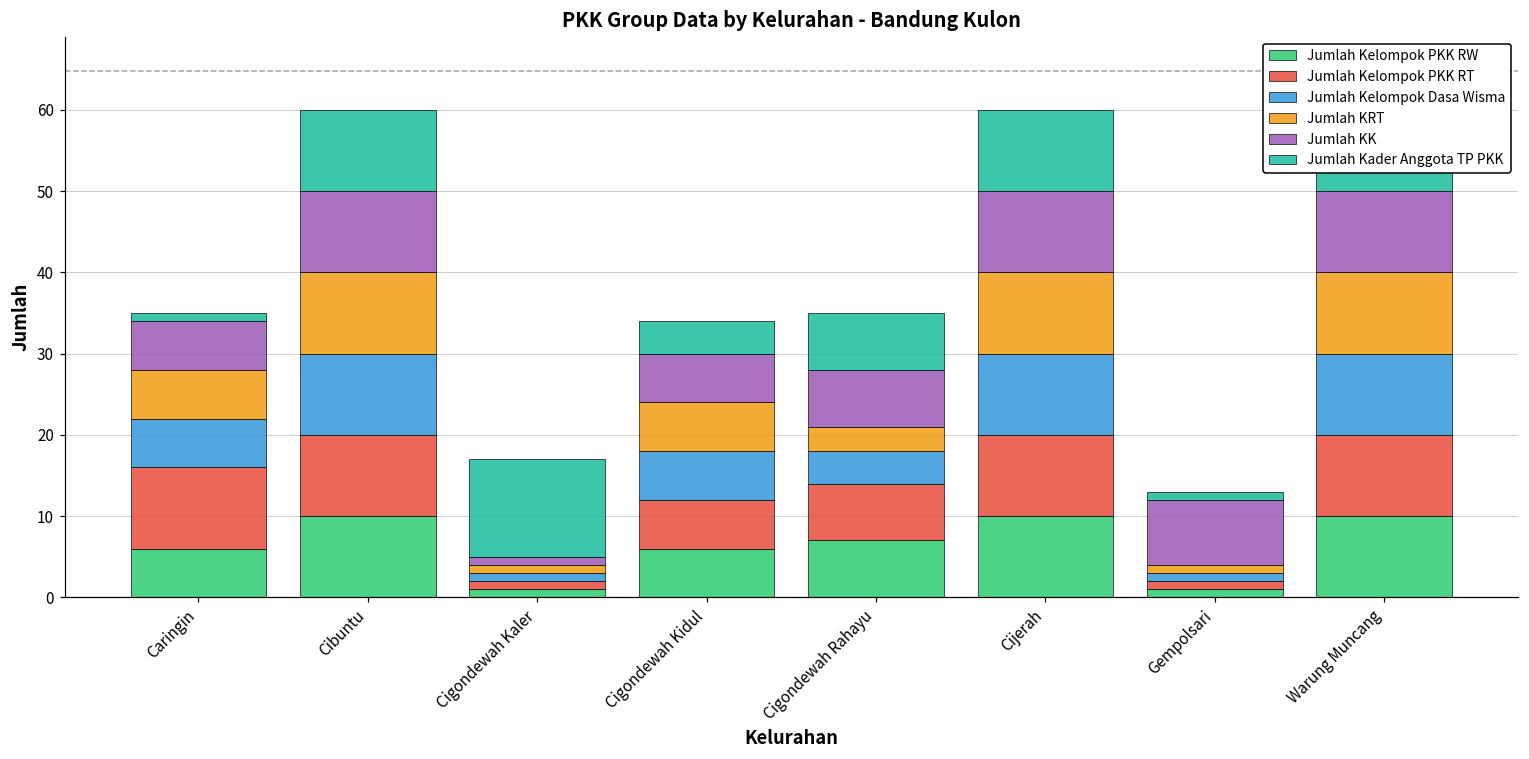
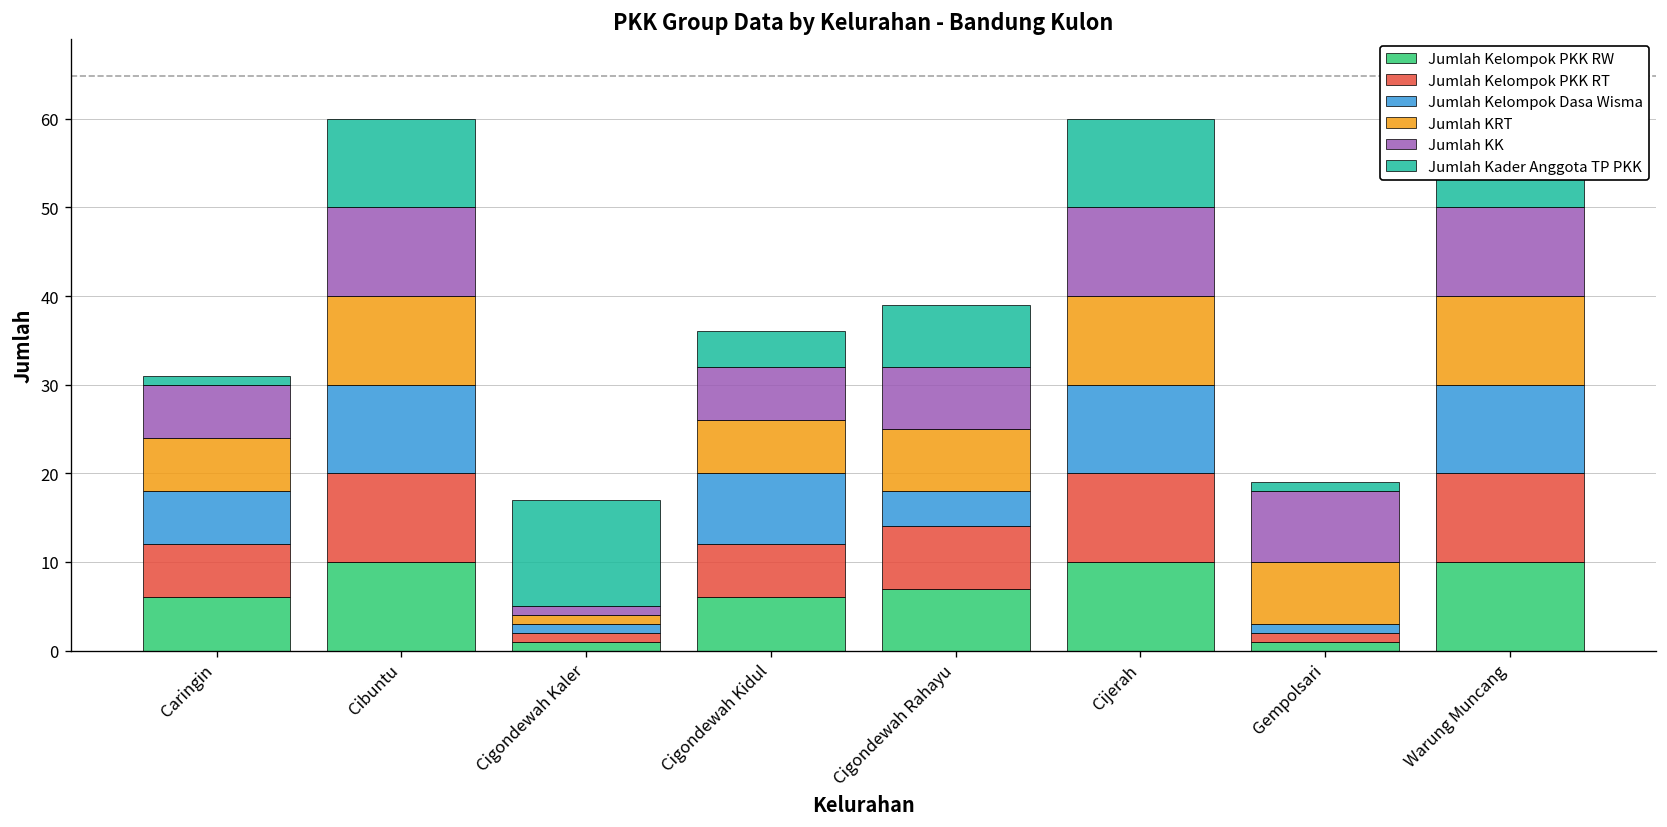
  {
    "Jumlah Kelompok PKK RT": {
-     "Caringin": 10,
+     "Caringin": 6,
      "Cibuntu": 10,
      "Cigondewah Kaler": 1,
      "Cigondewah Kidul": 6,
      "Cigondewah Rahayu": 7,
      "Cijerah": 10,
      "Gempolsari": 1,
      "Warung Muncang": 10
    },
    "Jumlah Kelompok Dasa Wisma": {
      "Caringin": 6,
      "Cibuntu": 10,
      "Cigondewah Kaler": 1,
-     "Cigondewah Kidul": 6,
+     "Cigondewah Kidul": 8,
      "Cigondewah Rahayu": 4,
      "Cijerah": 10,
      "Gempolsari": 1,
      "Warung Muncang": 10
    },
    "Jumlah KRT": {
      "Caringin": 6,
      "Cibuntu": 10,
      "Cigondewah Kaler": 1,
      "Cigondewah Kidul": 6,
-     "Cigondewah Rahayu": 3,
+     "Cigondewah Rahayu": 7,
      "Cijerah": 10,
-     "Gempolsari": 1,
+     "Gempolsari": 7,
      "Warung Muncang": 10
    },
    "Jumlah KK": {
      "Caringin": 6,
      "Cibuntu": 10,
      "Cigondewah Kaler": 1,
      "Cigondewah Kidul": 6,
      "Cigondewah Rahayu": 7,
      "Cijerah": 10,
      "Gempolsari": 8,
      "Warung Muncang": 10
    }
  }
